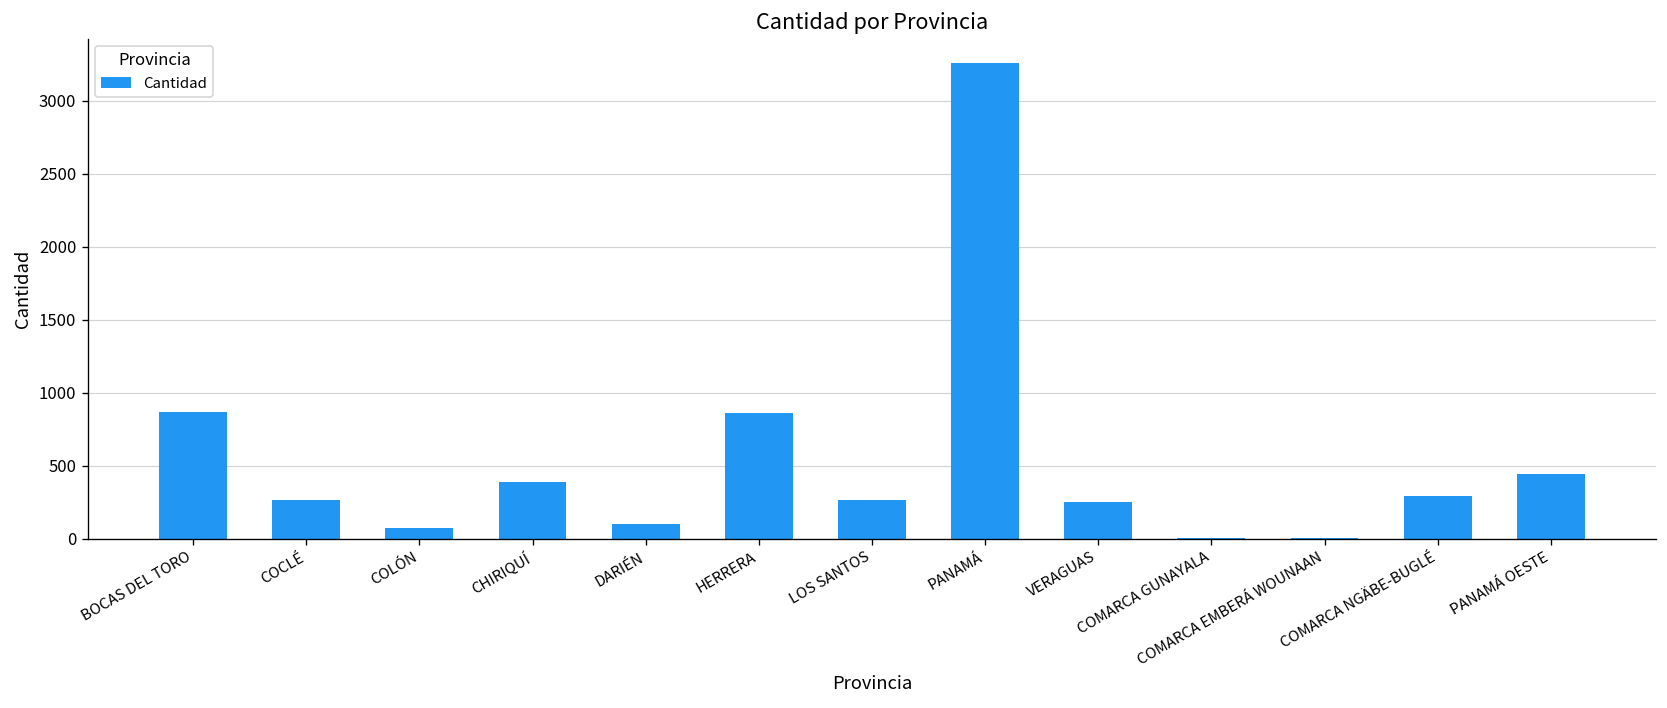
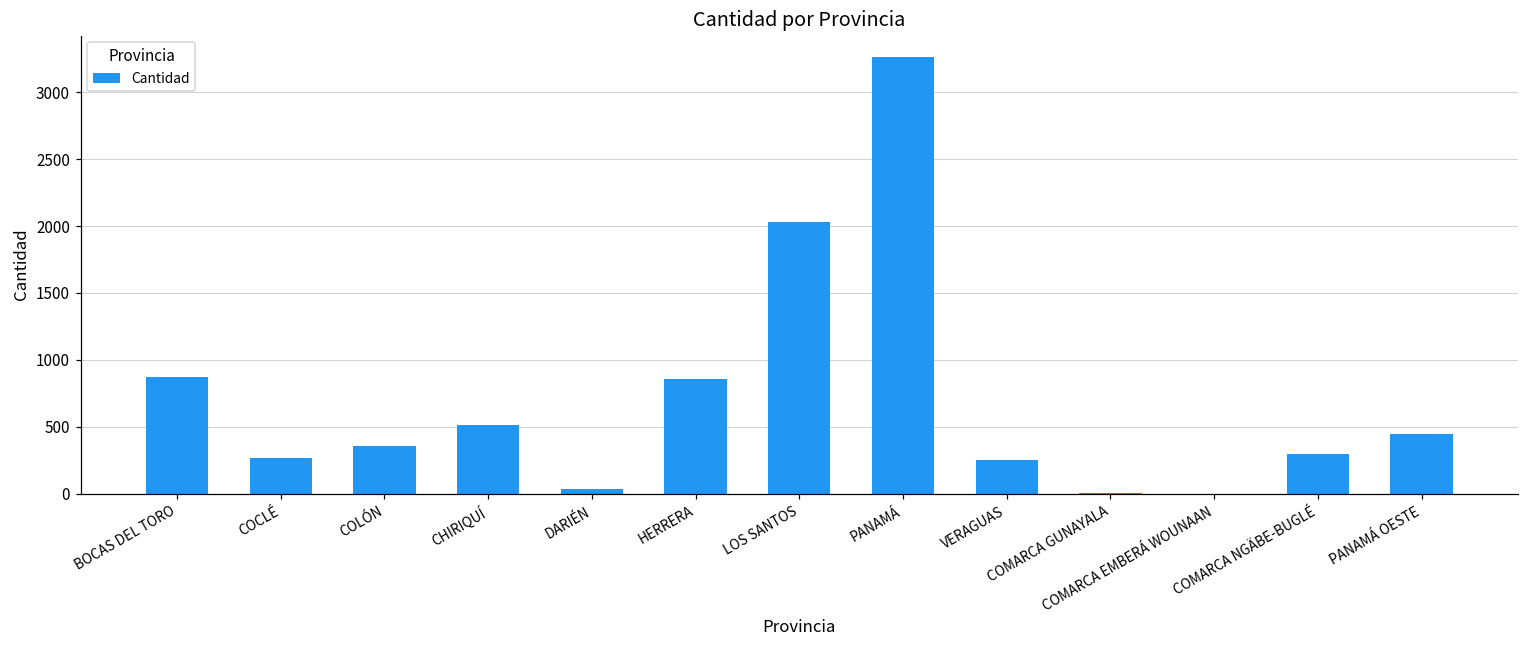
  {
    "BOCAS DEL TORO": 870,
    "COCLÉ": 270,
-   "COLÓN": 70,
-   "CHIRIQUÍ": 390,
-   "DARIÉN": 100,
+   "COLÓN": 360,
+   "CHIRIQUÍ": 510,
+   "DARIÉN": 30,
    "HERRERA": 860,
-   "LOS SANTOS": 260,
+   "LOS SANTOS": 2030,
    "PANAMÁ": 3260,
    "VERAGUAS": 250,
    "COMARCA NGÄBE-BUGLÉ": 300,
    "PANAMÁ OESTE": 450
  }
